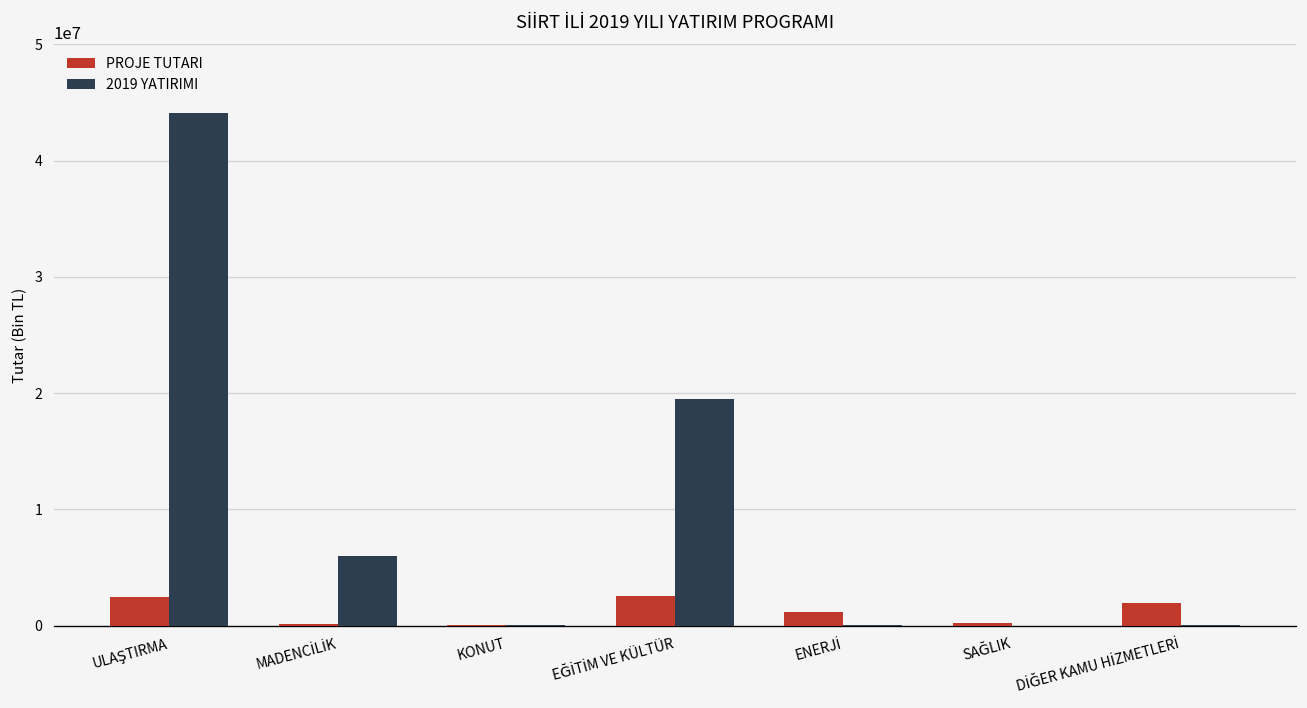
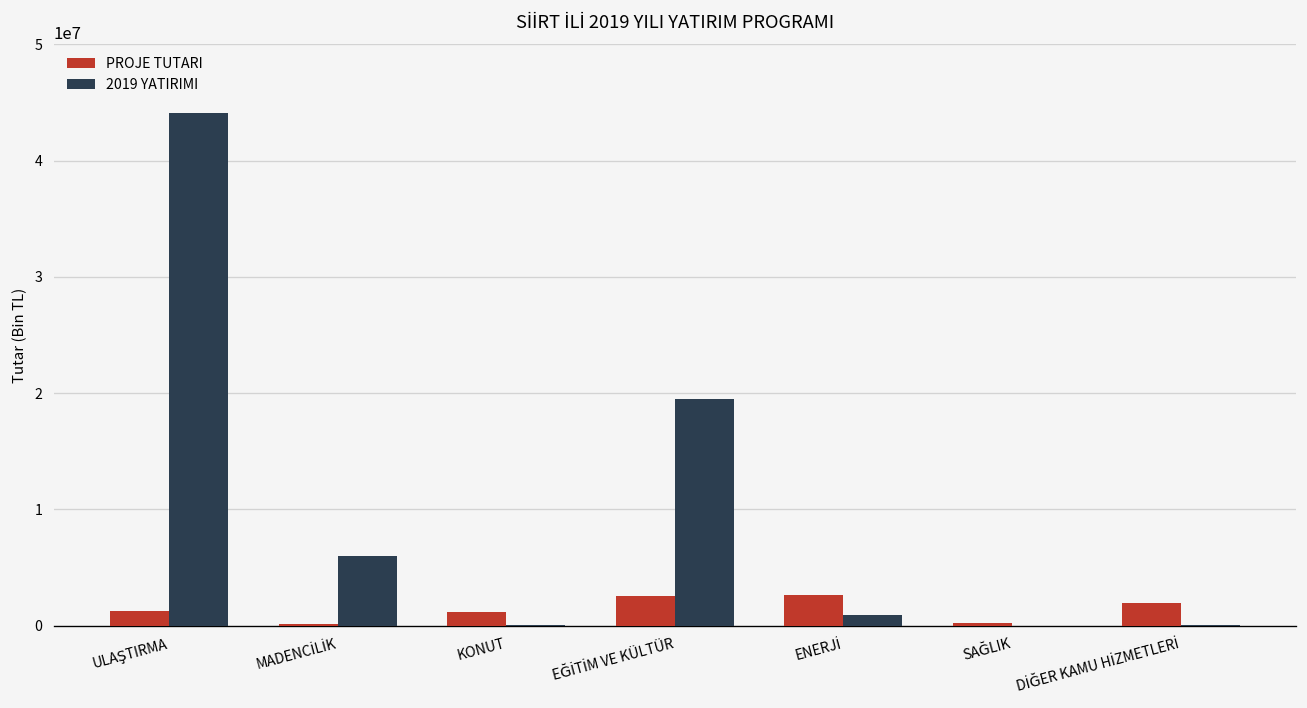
  {
    "PROJE TUTARI": {
-     "ULAŞTIRMA": 2000000,
-     "KONUT": 0,
+     "ULAŞTIRMA": 1000000,
+     "KONUT": 1000000,
      "EĞİTİM VE KÜLTÜR": 3000000,
-     "ENERJİ": 1000000,
+     "ENERJİ": 3000000,
      "DİĞER KAMU HİZMETLERİ": 2000000
    },
    "2019 YATIRIMI": {
      "ULAŞTIRMA": 44000000,
      "MADENCİLİK": 6000000,
      "EĞİTİM VE KÜLTÜR": 19000000,
-     "ENERJİ": 0
+     "ENERJİ": 1000000
    }
  }
